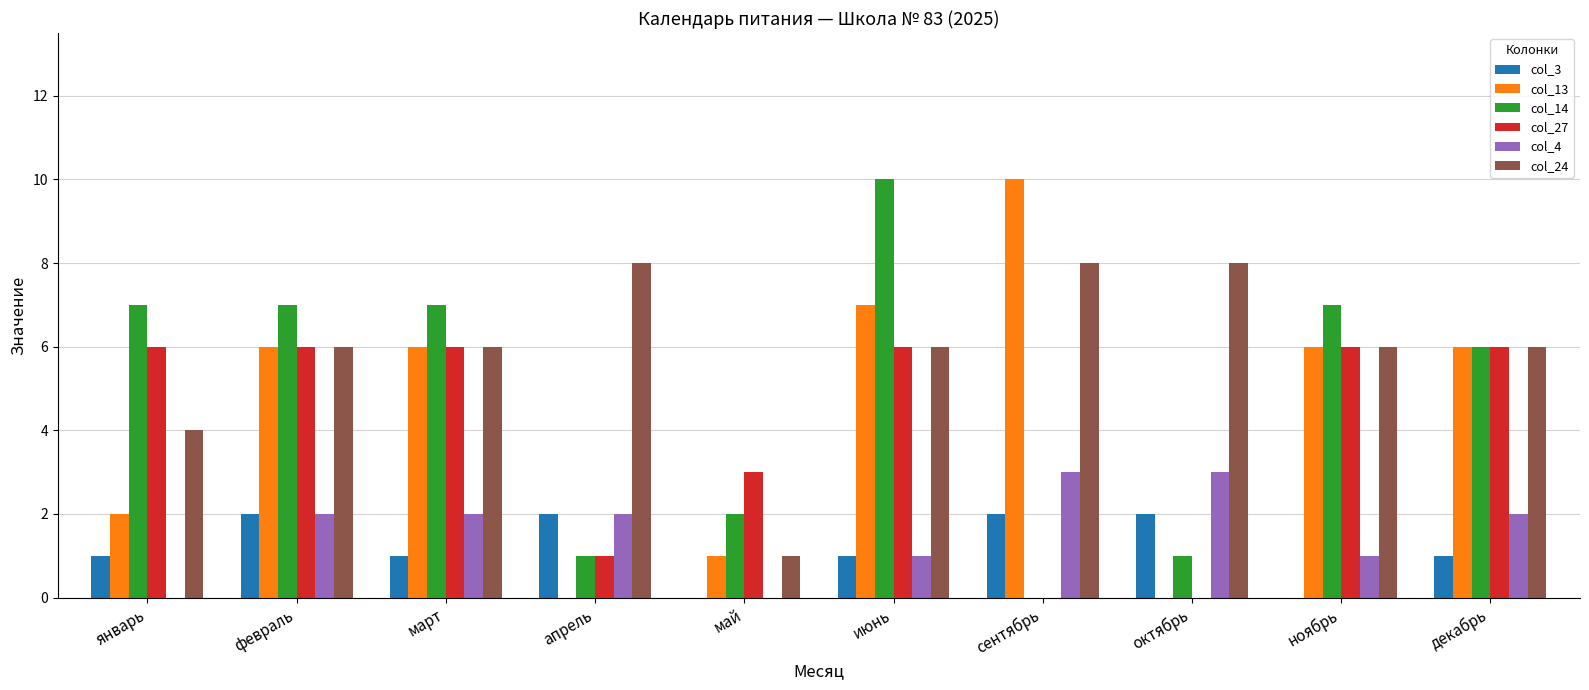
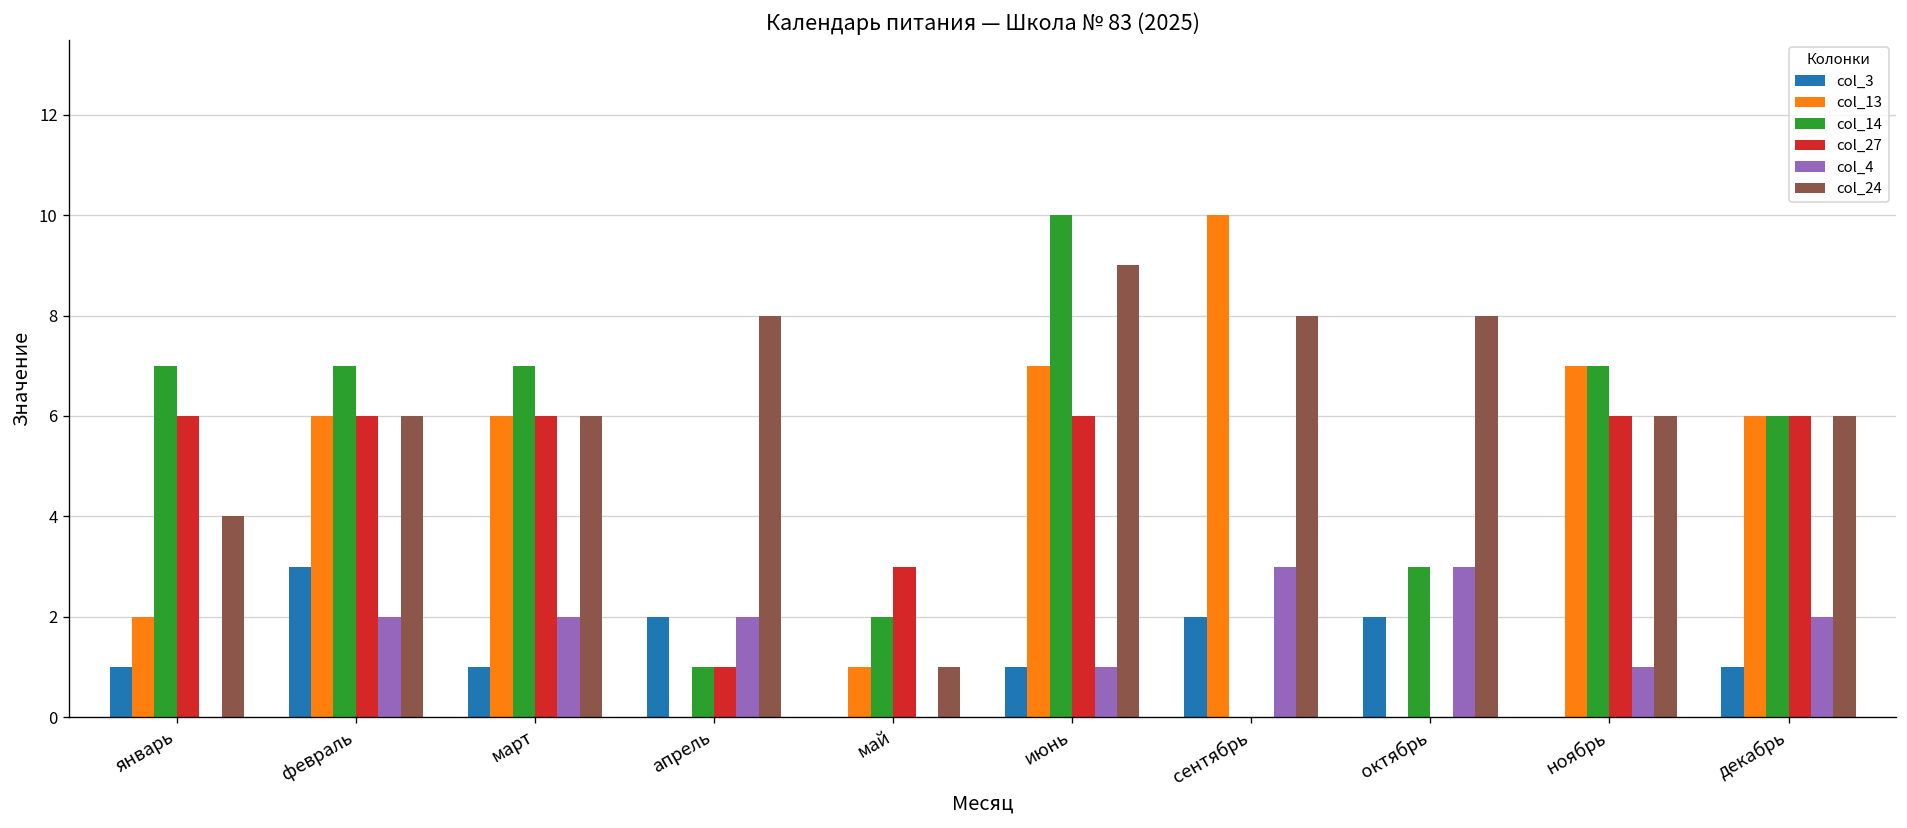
  {
    "col_3": {
      "январь": 1,
-     "февраль": 2,
+     "февраль": 3,
      "март": 1,
      "апрель": 2,
      "май": 0,
      "июнь": 1,
      "сентябрь": 2,
      "октябрь": 2,
      "ноябрь": 0,
      "декабрь": 1
    },
    "col_13": {
      "январь": 2,
      "февраль": 6,
      "март": 6,
      "апрель": 0,
      "май": 1,
      "июнь": 7,
      "сентябрь": 10,
      "октябрь": 0,
-     "ноябрь": 6,
+     "ноябрь": 7,
      "декабрь": 6
    },
    "col_14": {
      "январь": 7,
      "февраль": 7,
      "март": 7,
      "апрель": 1,
      "май": 2,
      "июнь": 10,
      "сентябрь": 0,
-     "октябрь": 1,
+     "октябрь": 3,
      "ноябрь": 7,
      "декабрь": 6
    },
    "col_27": {
      "январь": 6,
      "февраль": 6,
      "март": 6,
      "апрель": 1,
      "май": 3,
      "июнь": 6,
      "сентябрь": 0,
      "октябрь": 0,
      "ноябрь": 6,
      "декабрь": 6
    },
    "col_4": {
      "январь": 0,
      "февраль": 2,
      "март": 2,
      "апрель": 2,
      "май": 0,
      "июнь": 1,
      "сентябрь": 3,
      "октябрь": 3,
      "ноябрь": 1,
      "декабрь": 2
    },
    "col_24": {
      "январь": 4,
      "февраль": 6,
      "март": 6,
      "апрель": 8,
      "май": 1,
-     "июнь": 6,
+     "июнь": 9,
      "сентябрь": 8,
      "октябрь": 8,
      "ноябрь": 6,
      "декабрь": 6
    }
  }
